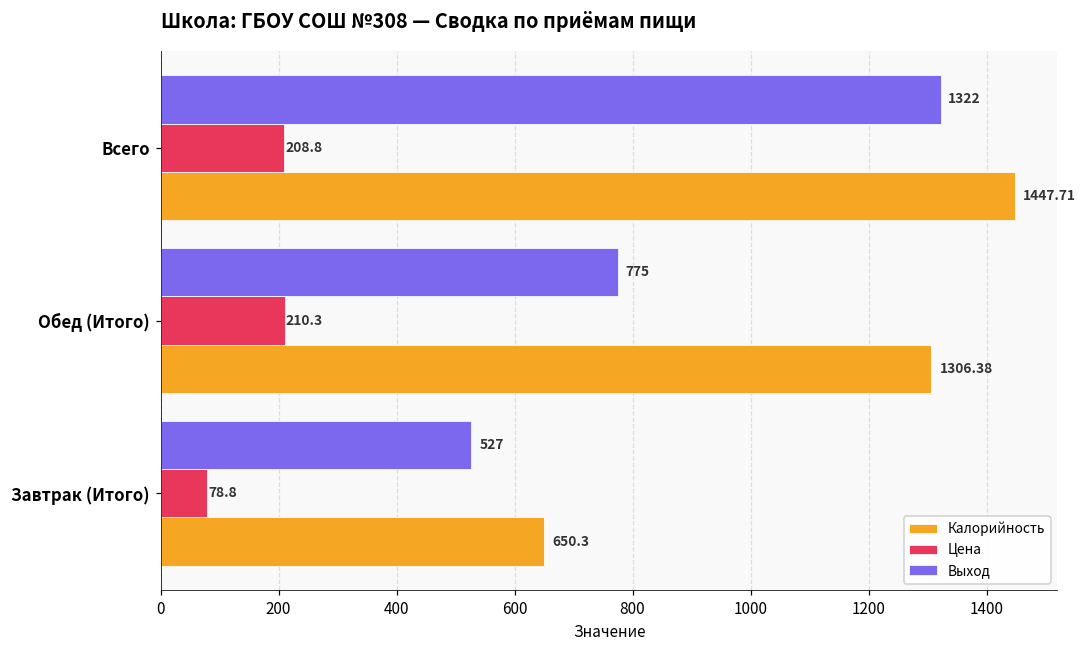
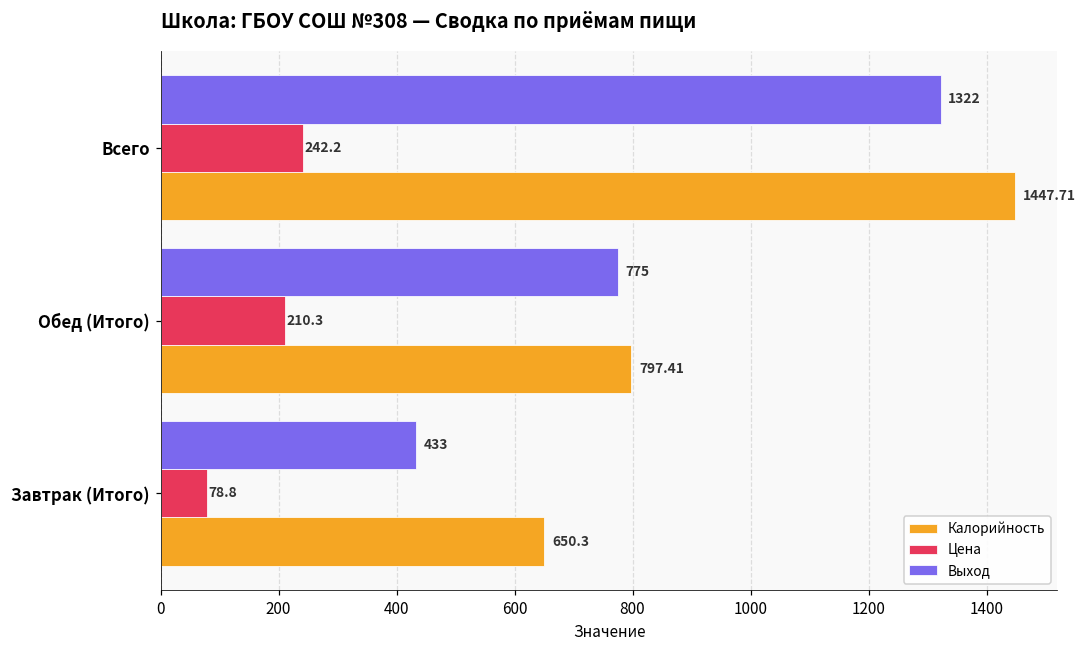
  {
    "Калорийность": {
      "Всего": 1447.71,
-     "Обед (Итого)": 1306.38,
+     "Обед (Итого)": 797.41,
      "Завтрак (Итого)": 650.3
    },
    "Цена": {
-     "Всего": 208.8,
+     "Всего": 242.2,
      "Обед (Итого)": 210.3,
      "Завтрак (Итого)": 78.8
    },
    "Выход": {
      "Всего": 1322,
      "Обед (Итого)": 775,
-     "Завтрак (Итого)": 527
+     "Завтрак (Итого)": 433
    }
  }
